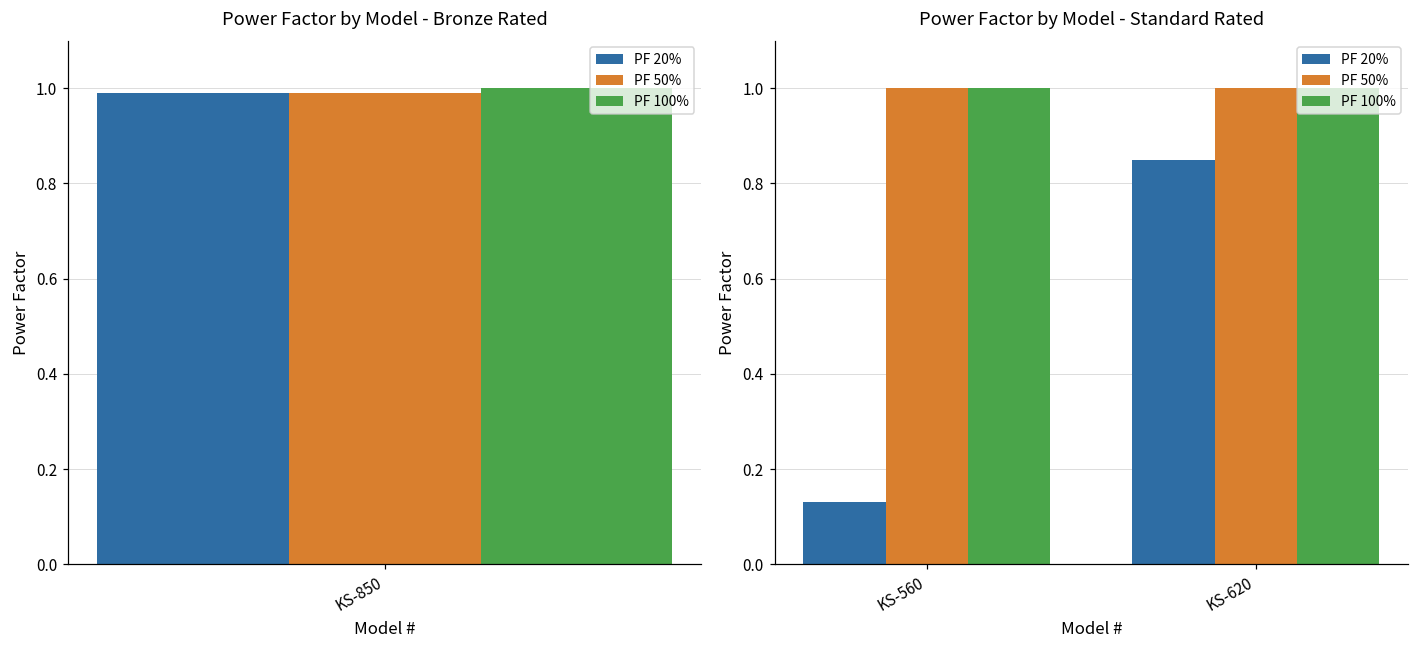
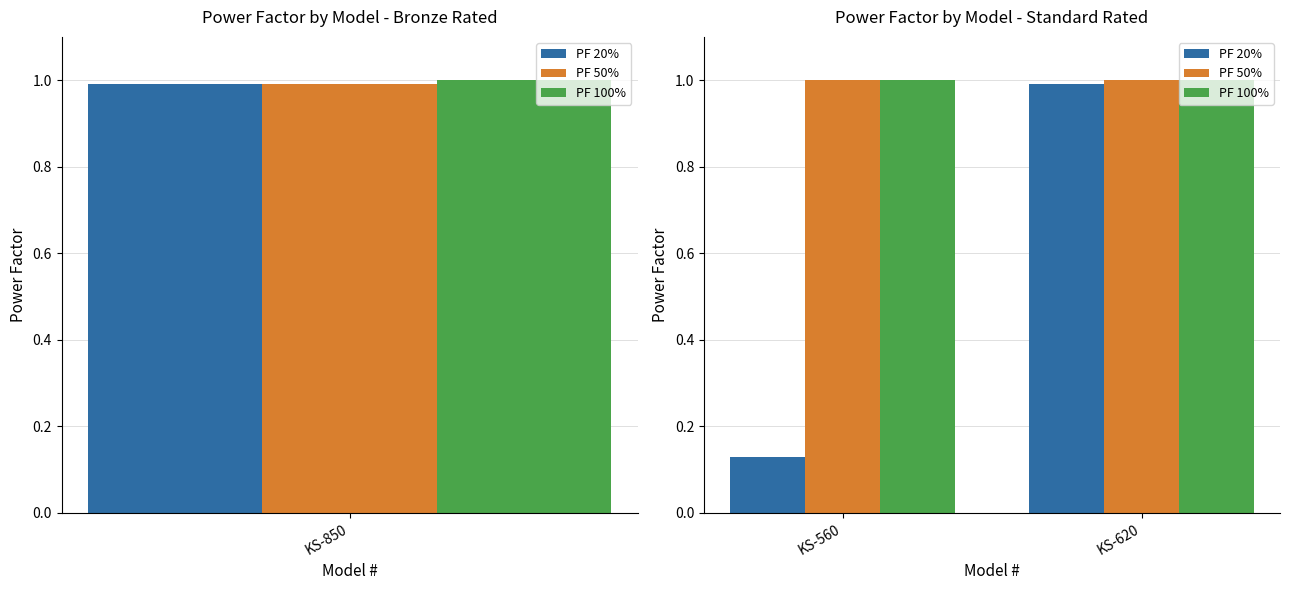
  {
    "Power Factor by Model - Standard Rated": {
      "PF 20%": {
        "KS-560": 0.13,
-       "KS-620": 0.85
+       "KS-620": 0.99
      },
      "PF 50%": {
        "KS-560": 1.00,
        "KS-620": 1.00
      },
      "PF 100%": {
        "KS-560": 1.00
      }
    }
  }
